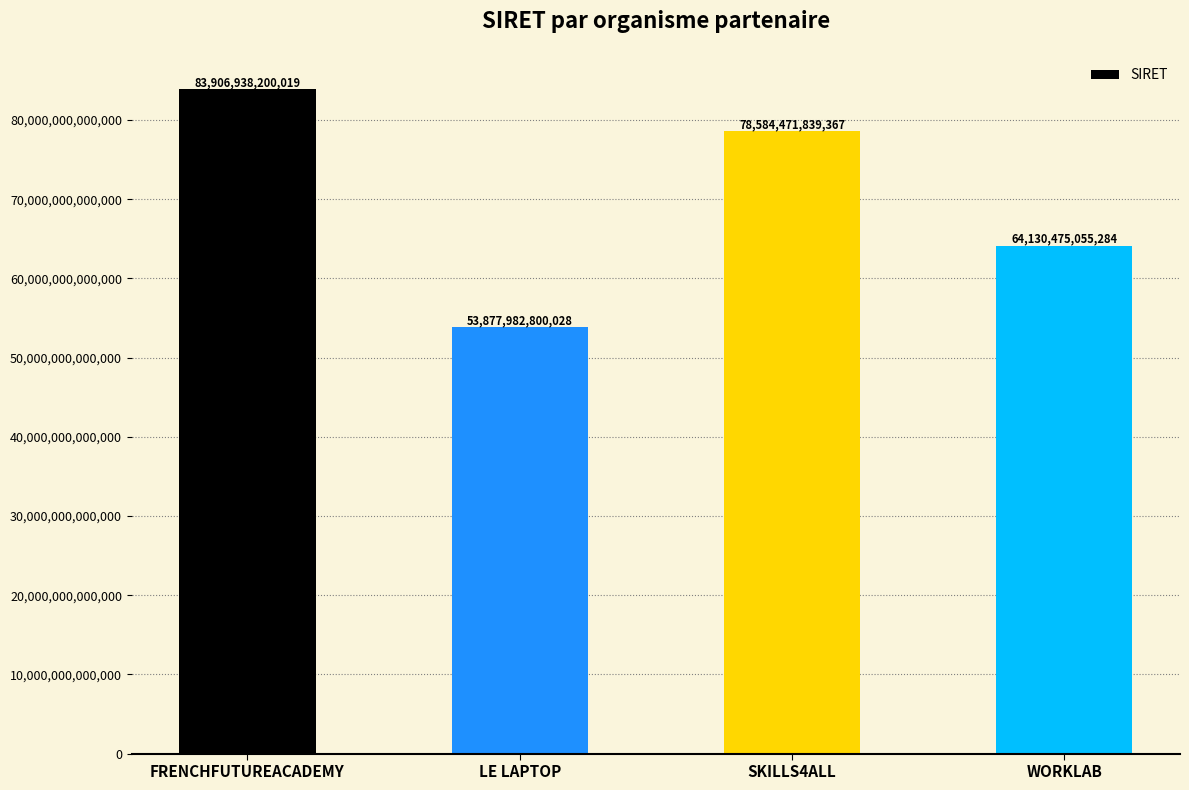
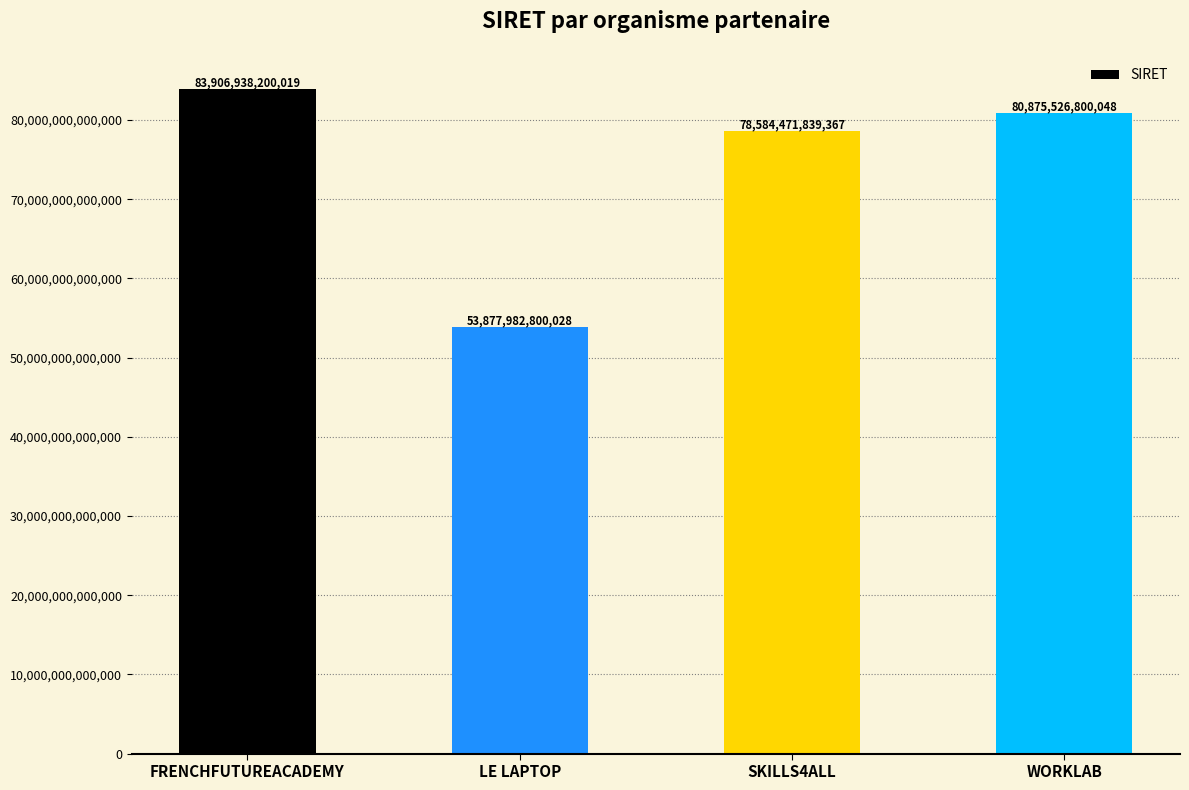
  {
    "FRENCHFUTUREACADEMY": "83,906,938,200,019",
    "LE LAPTOP": "53,877,982,800,028",
    "SKILLS4ALL": "78,584,471,839,367",
-   "WORKLAB": "64,130,475,055,284"
+   "WORKLAB": "80,875,526,800,048"
  }
